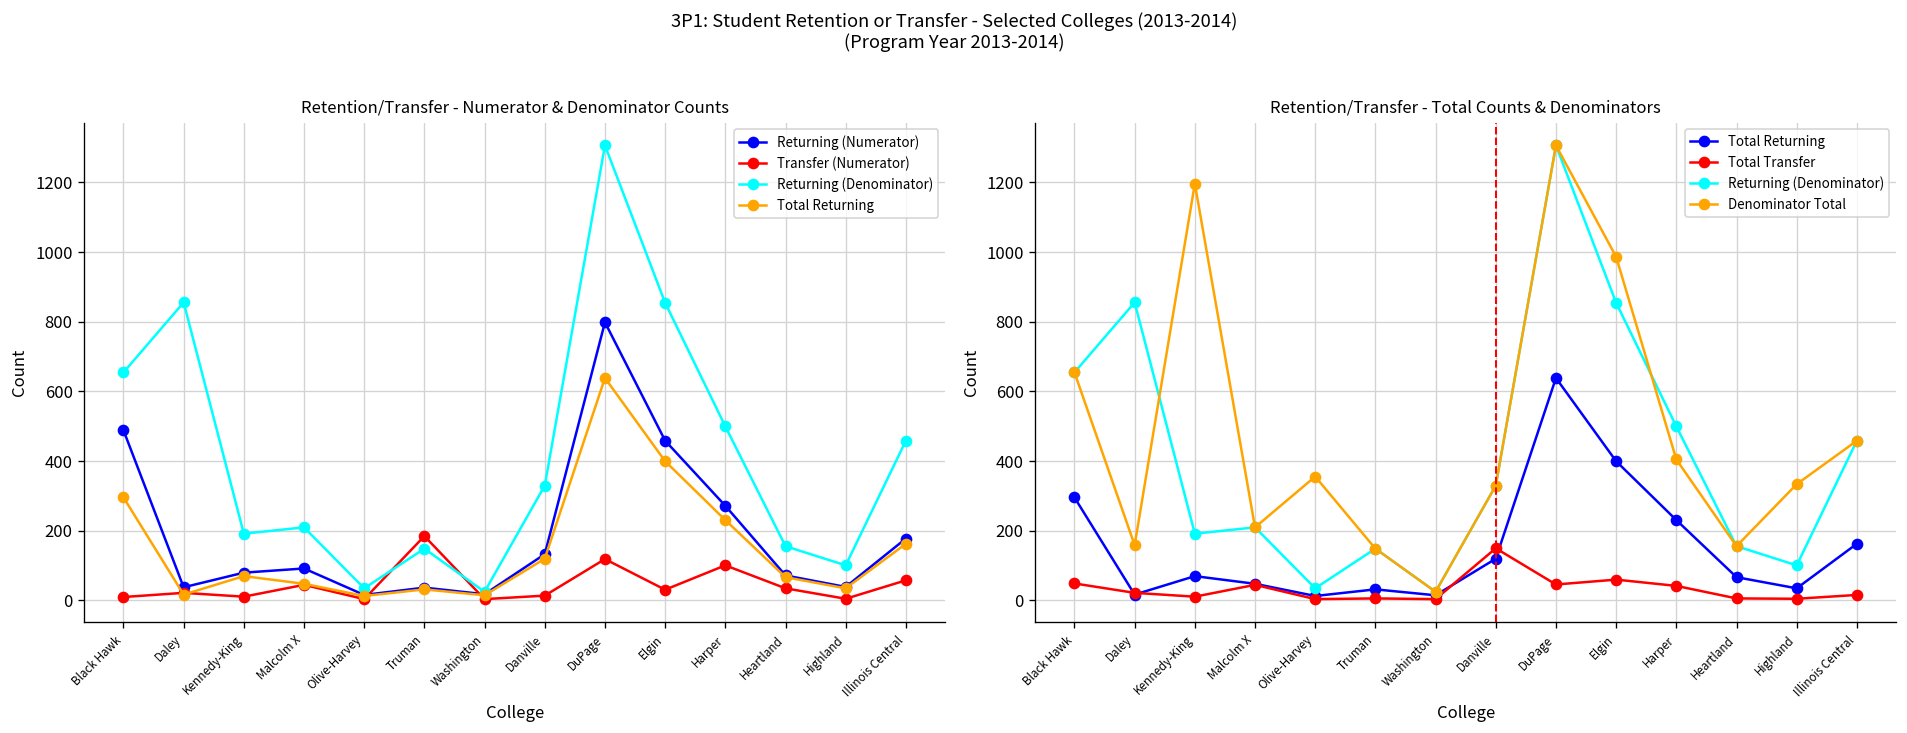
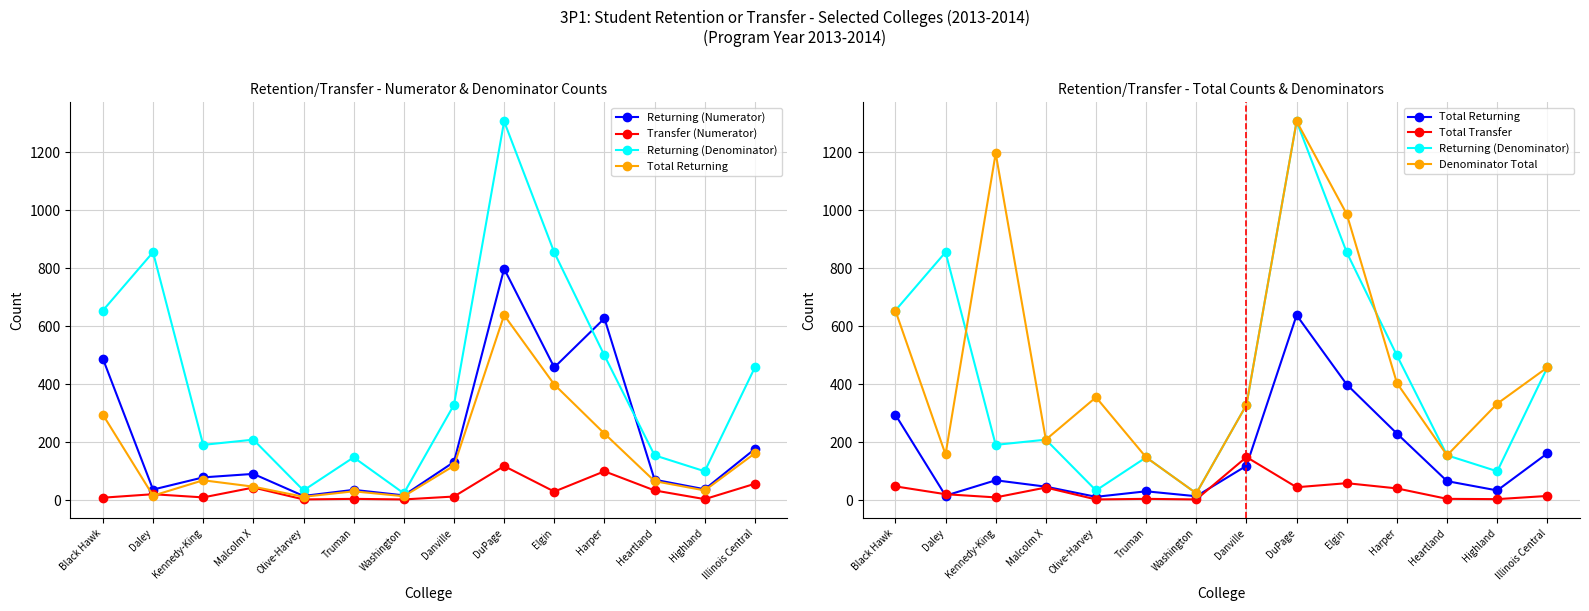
  {
    "Retention/Transfer - Numerator & Denominator Counts": {
      "Returning (Numerator)": {
        "Black Hawk": 490,
        "Daley": 40,
        "Kennedy-King": 80,
        "Malcolm X": 90,
        "Danville": 130,
        "DuPage": 800,
        "Elgin": 460,
-       "Harper": 270,
+       "Harper": 630,
        "Illinois Central": 180
      },
      "Transfer (Numerator)": {
        "Black Hawk": 10,
        "Kennedy-King": 10,
        "Olive-Harvey": 0,
-       "Truman": 180,
+       "Truman": 10,
        "Washington": 0,
        "Danville": 10,
        "DuPage": 120,
        "Elgin": 30,
        "Harper": 100,
        "Heartland": 30,
        "Highland": 0,
        "Illinois Central": 60
      },
      "Returning (Denominator)": {
        "Black Hawk": 650,
        "Daley": 860,
        "Kennedy-King": 190,
        "Malcolm X": 210,
        "Olive-Harvey": 30,
        "Truman": 150,
        "Danville": 330,
        "DuPage": 1310,
        "Elgin": 850,
        "Harper": 500,
        "Heartland": 160,
        "Highland": 100,
        "Illinois Central": 460
      }
    },
    "Retention/Transfer - Total Counts & Denominators": {
      "Total Returning": {
        "Black Hawk": 300,
        "Kennedy-King": 70,
        "Olive-Harvey": 10,
        "Truman": 30,
        "Washington": 10,
        "Danville": 120,
        "DuPage": 640,
        "Elgin": 400,
        "Harper": 230,
        "Heartland": 70,
        "Highland": 30,
        "Illinois Central": 160
      },
      "Total Transfer": {
        "Black Hawk": 50,
        "Kennedy-King": 10,
        "Olive-Harvey": 0,
        "Truman": 10,
        "Washington": 0,
        "Danville": 150,
        "DuPage": 50,
        "Elgin": 60,
        "Harper": 40,
        "Heartland": 10,
        "Highland": 0,
        "Illinois Central": 20
      },
      "Returning (Denominator)": {
        "Daley": 860,
        "Kennedy-King": 190,
        "Olive-Harvey": 30,
        "Elgin": 850,
        "Harper": 500,
        "Highland": 100
      },
      "Denominator Total": {
        "Daley": 160,
        "Kennedy-King": 1200,
        "Olive-Harvey": 360,
        "Elgin": 990,
        "Harper": 400,
        "Highland": 330
      }
    }
  }
